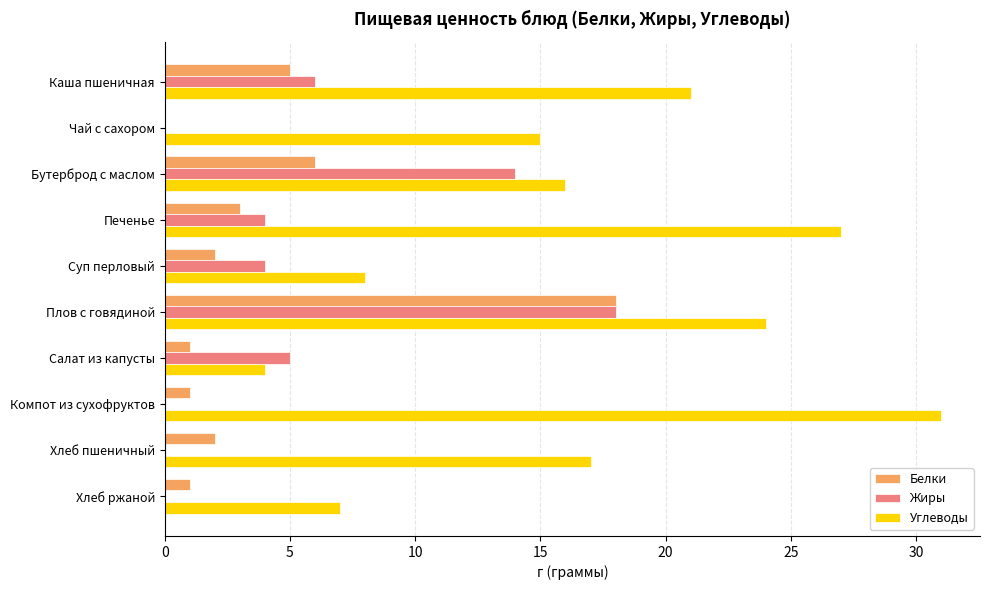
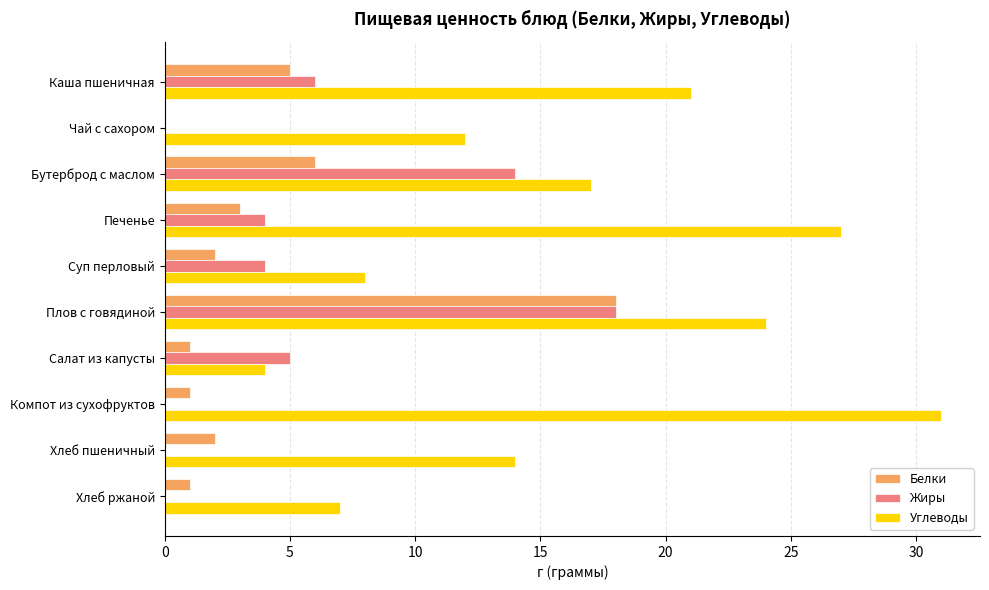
  {
    "Углеводы": {
      "Каша пшеничная": 21,
-     "Чай с сахором": 15,
-     "Бутерброд с маслом": 16,
+     "Чай с сахором": 12,
+     "Бутерброд с маслом": 17,
      "Печенье": 27,
      "Суп перловый": 8,
      "Плов с говядиной": 24,
      "Салат из капусты": 4,
      "Компот из сухофруктов": 31,
-     "Хлеб пшеничный": 17,
+     "Хлеб пшеничный": 14,
      "Хлеб ржаной": 7
    }
  }
